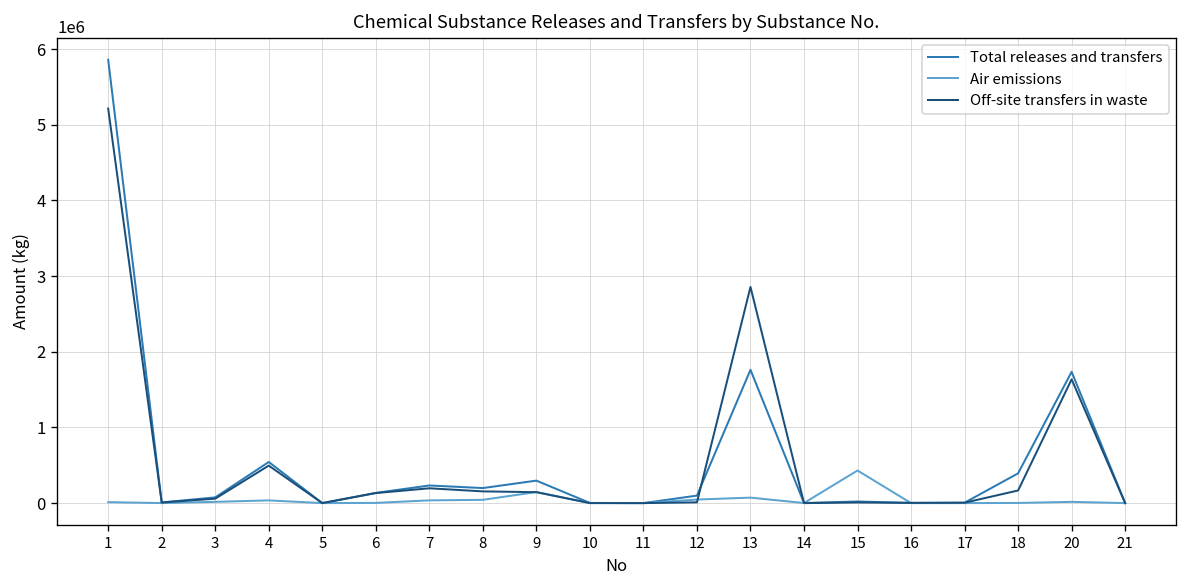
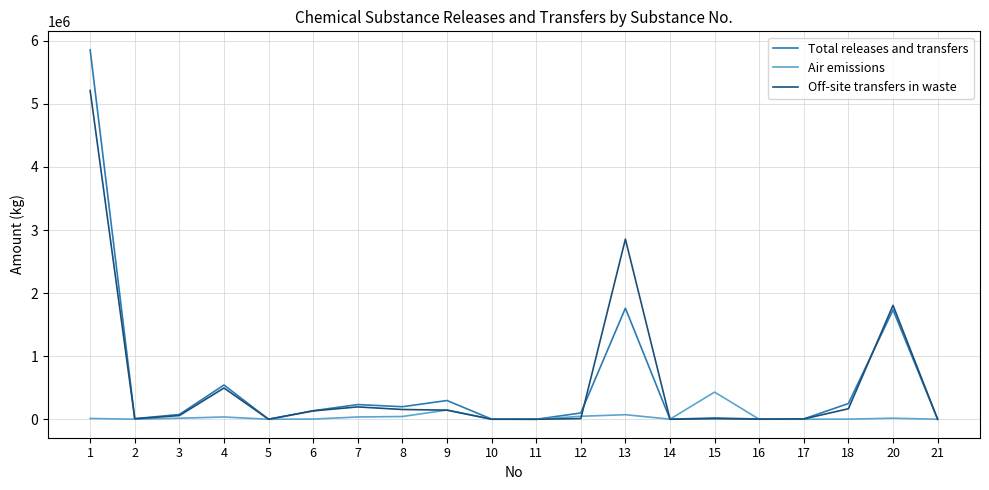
  {
    "Total releases and transfers": {
      "1": 5900000,
      "4": 500000,
      "8": 200000,
      "9": 300000,
      "12": 100000,
      "13": 1800000,
-     "18": 400000,
+     "18": 200000,
      "20": 1700000
    },
    "Air emissions": {
      "1": 0,
      "3": 0,
      "4": 0,
      "6": 0,
      "7": 0,
      "8": 0,
      "13": 100000,
      "15": 400000,
      "18": 0,
      "20": 0
    },
    "Off-site transfers in waste": {
      "1": 5200000,
      "4": 500000,
      "8": 200000,
      "13": 2900000,
      "18": 200000,
-     "20": 1600000
+     "20": 1800000
    }
  }
